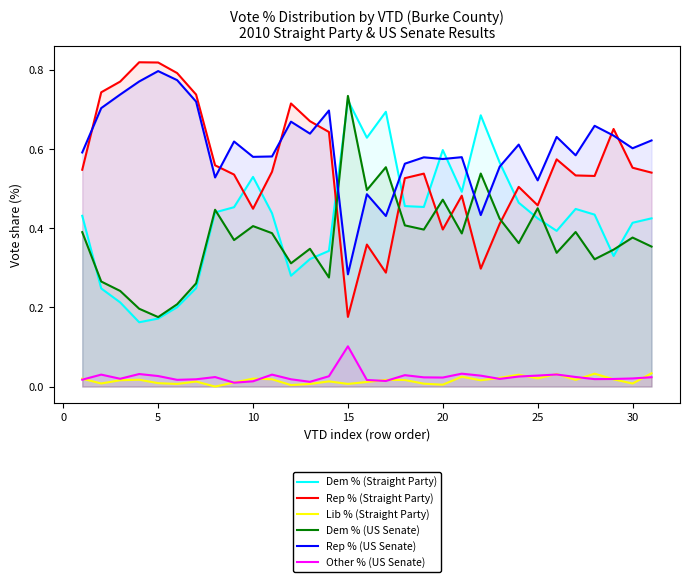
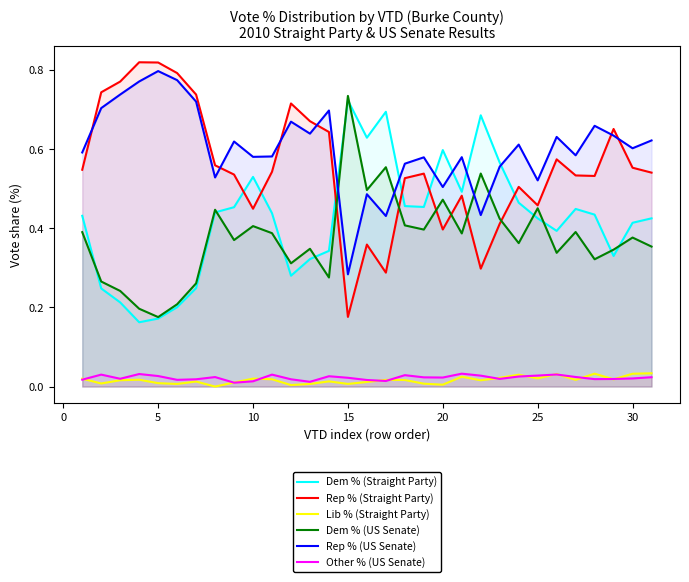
  {
    "Dem % (Straight Party)": {
      "10": 0.53,
      "15": 0.72,
      "20": 0.60,
      "25": 0.43,
      "30": 0.41
    },
    "Rep % (Straight Party)": {
      "5": 0.82,
      "10": 0.45,
      "15": 0.18,
      "20": 0.40,
      "25": 0.46,
      "30": 0.55
    },
    "Lib % (Straight Party)": {
      "5": 0.01,
      "10": 0.02,
      "15": 0.01,
      "20": 0.00,
      "25": 0.02,
-     "30": 0.01
+     "30": 0.03
    },
    "Dem % (US Senate)": {
      "10": 0.41,
      "15": 0.74,
      "20": 0.47,
      "25": 0.45,
      "30": 0.38
    },
    "Rep % (US Senate)": {
      "5": 0.80,
      "10": 0.58,
      "15": 0.28,
-     "20": 0.58,
+     "20": 0.50,
      "25": 0.52,
      "30": 0.60
    },
    "Other % (US Senate)": {
      "5": 0.03,
      "10": 0.01,
-     "15": 0.10,
+     "15": 0.02,
      "20": 0.02,
      "25": 0.03,
      "30": 0.02
    }
  }
